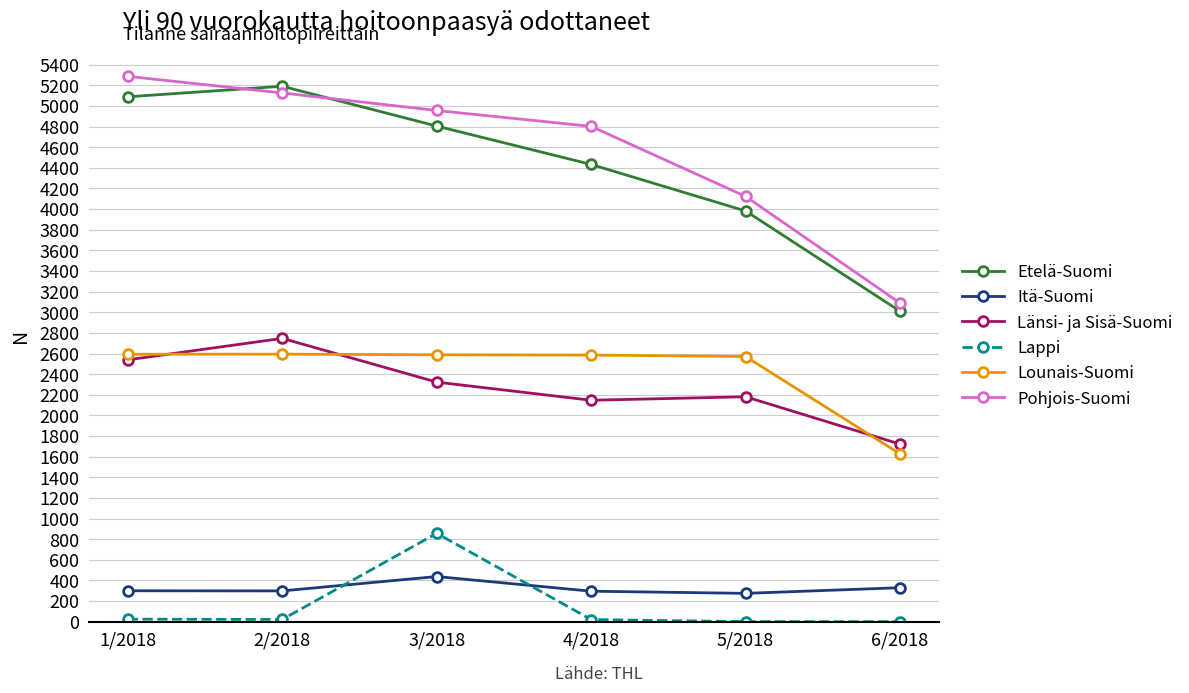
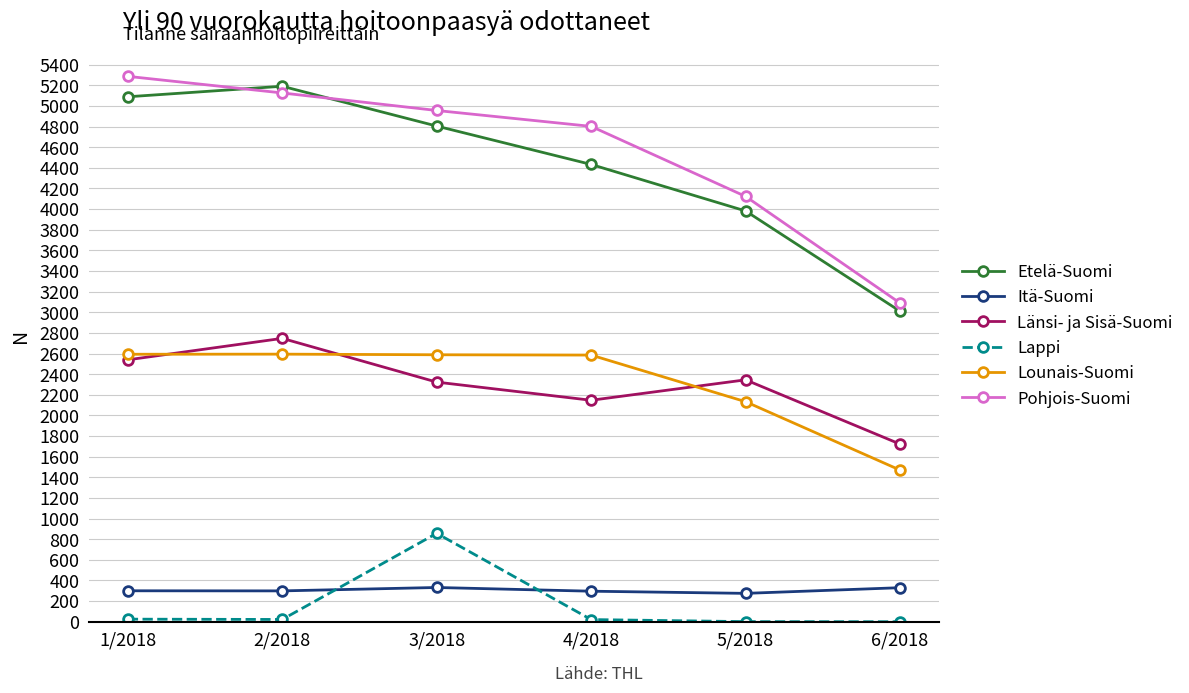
  {
    "Etelä-Suomi": {
      "1/2018": 5090,
      "2/2018": 5190,
      "3/2018": 4810,
      "4/2018": 4430,
      "5/2018": 3980,
      "6/2018": 3010
    },
    "Itä-Suomi": {
      "1/2018": 300,
      "2/2018": 300,
-     "3/2018": 440,
+     "3/2018": 330,
      "4/2018": 300,
      "5/2018": 280,
      "6/2018": 330
    },
    "Länsi- ja Sisä-Suomi": {
      "1/2018": 2540,
      "2/2018": 2750,
      "3/2018": 2320,
      "4/2018": 2150,
-     "5/2018": 2180,
+     "5/2018": 2350,
      "6/2018": 1720
    },
    "Lappi": {
      "1/2018": 30,
      "2/2018": 20,
      "3/2018": 860,
      "4/2018": 20,
      "5/2018": 0,
      "6/2018": 0
    },
    "Lounais-Suomi": {
      "1/2018": 2590,
      "2/2018": 2590,
      "3/2018": 2590,
      "4/2018": 2590,
-     "5/2018": 2570,
-     "6/2018": 1630
+     "5/2018": 2130,
+     "6/2018": 1470
    },
    "Pohjois-Suomi": {
      "1/2018": 5290,
      "2/2018": 5130,
      "3/2018": 4960,
      "4/2018": 4800,
      "5/2018": 4120,
      "6/2018": 3090
    }
  }
